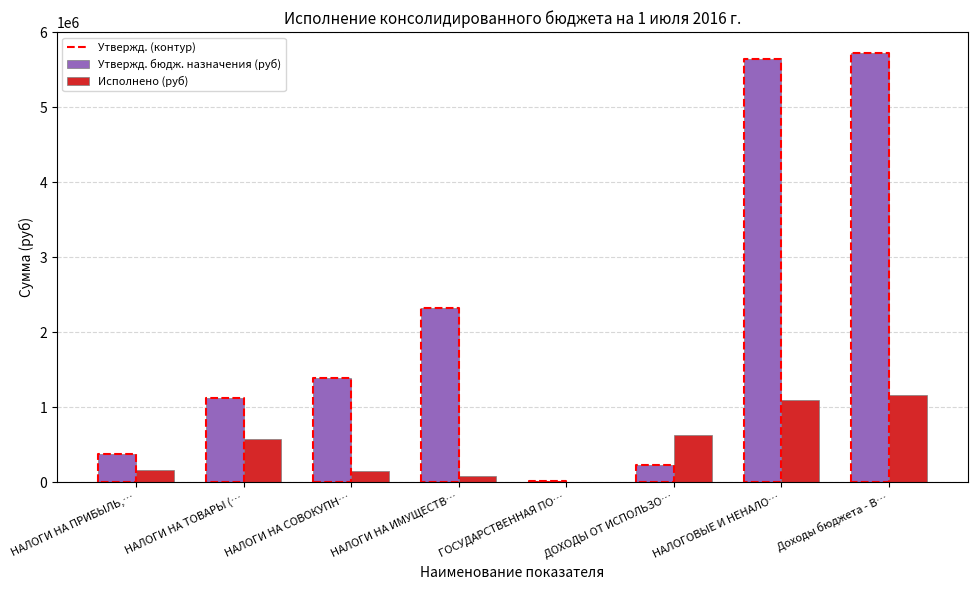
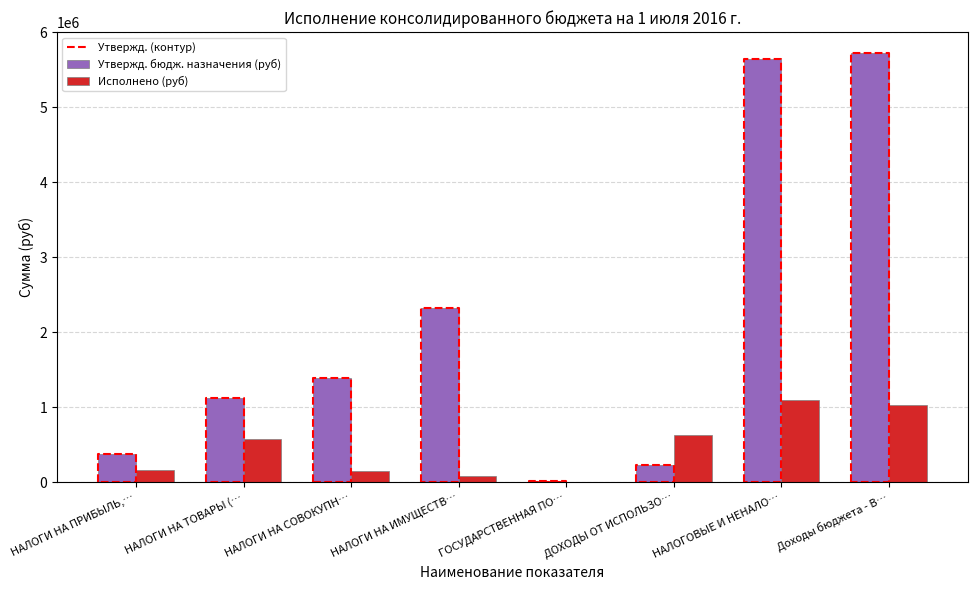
  {
    "Утвержд. бюдж. назначения (руб)": {
      "НАЛОГИ НА ПРИБЫЛЬ,…": 400000,
      "НАЛОГИ НА ТОВАРЫ (…": 1100000,
      "НАЛОГИ НА СОВОКУПН…": 1400000,
      "НАЛОГИ НА ИМУЩЕСТВ…": 2300000,
      "ДОХОДЫ ОТ ИСПОЛЬЗО…": 200000,
      "НАЛОГОВЫЕ И НЕНАЛО…": 5600000,
      "Доходы бюджета - В…": 5700000
    },
    "Исполнено (руб)": {
      "НАЛОГИ НА ПРИБЫЛЬ,…": 200000,
      "НАЛОГИ НА ТОВАРЫ (…": 600000,
      "НАЛОГИ НА СОВОКУПН…": 200000,
      "НАЛОГИ НА ИМУЩЕСТВ…": 100000,
      "ДОХОДЫ ОТ ИСПОЛЬЗО…": 600000,
      "НАЛОГОВЫЕ И НЕНАЛО…": 1100000,
-     "Доходы бюджета - В…": 1200000
+     "Доходы бюджета - В…": 1000000
    }
  }
